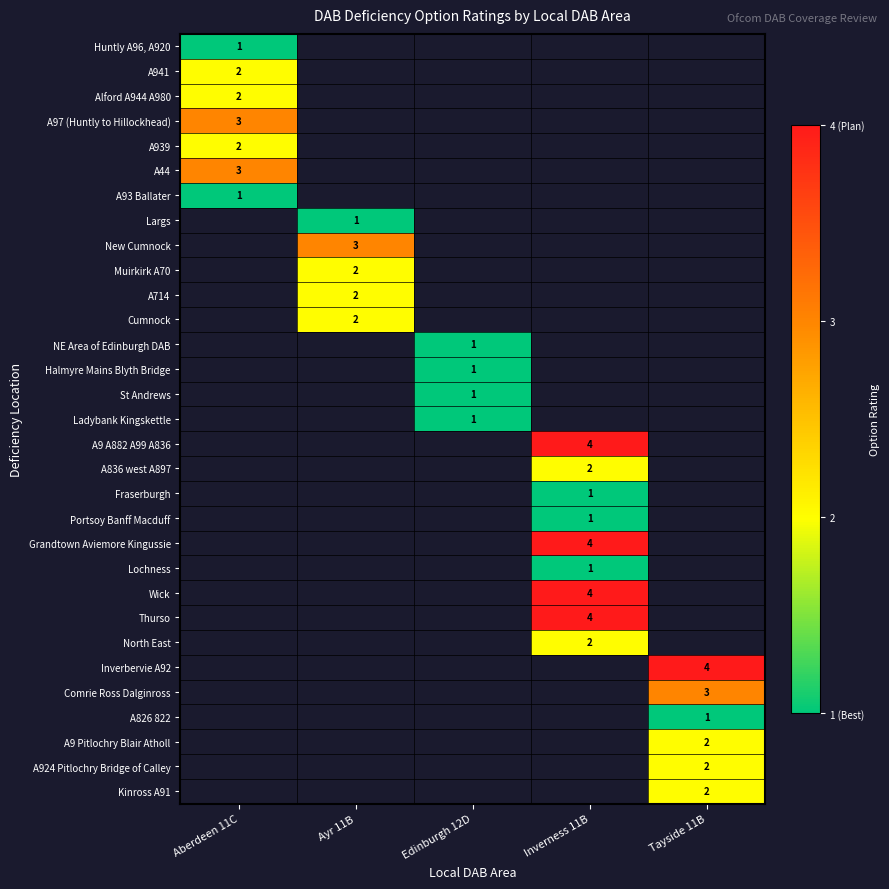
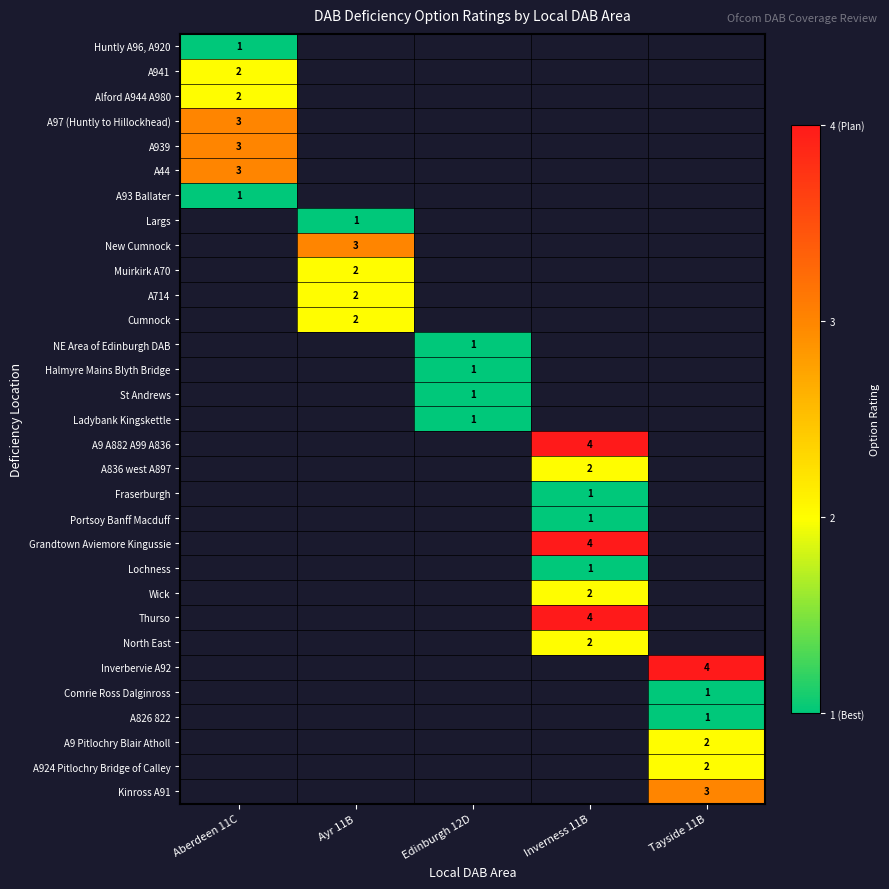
  {
    "Huntly A96, A920": {
      "Aberdeen 11C": 1
    },
    "A941": {
      "Aberdeen 11C": 2
    },
    "Alford A944 A980": {
      "Aberdeen 11C": 2
    },
    "A97 (Huntly to Hillockhead)": {
      "Aberdeen 11C": 3
    },
    "A939": {
-     "Aberdeen 11C": 2
+     "Aberdeen 11C": 3
    },
    "A44": {
      "Aberdeen 11C": 3
    },
    "A93 Ballater": {
      "Aberdeen 11C": 1
    },
    "Largs": {
      "Ayr 11B": 1
    },
    "New Cumnock": {
      "Ayr 11B": 3
    },
    "Muirkirk A70": {
      "Ayr 11B": 2
    },
    "A714": {
      "Ayr 11B": 2
    },
    "Cumnock": {
      "Ayr 11B": 2
    },
    "NE Area of Edinburgh DAB": {
      "Edinburgh 12D": 1
    },
    "Halmyre Mains Blyth Bridge": {
      "Edinburgh 12D": 1
    },
    "St Andrews": {
      "Edinburgh 12D": 1
    },
    "Ladybank Kingskettle": {
      "Edinburgh 12D": 1
    },
    "A9 A882 A99 A836": {
      "Inverness 11B": 4
    },
    "A836 west A897": {
      "Inverness 11B": 2
    },
    "Fraserburgh": {
      "Inverness 11B": 1
    },
    "Portsoy Banff Macduff": {
      "Inverness 11B": 1
    },
    "Grandtown Aviemore Kingussie": {
      "Inverness 11B": 4
    },
    "Lochness": {
      "Inverness 11B": 1
    },
    "Wick": {
-     "Inverness 11B": 4
+     "Inverness 11B": 2
    },
    "Thurso": {
      "Inverness 11B": 4
    },
    "North East": {
      "Inverness 11B": 2
    },
    "Inverbervie A92": {
      "Tayside 11B": 4
    },
    "Comrie Ross Dalginross": {
-     "Tayside 11B": 3
+     "Tayside 11B": 1
    },
    "A826 822": {
      "Tayside 11B": 1
    },
    "A9 Pitlochry Blair Atholl": {
      "Tayside 11B": 2
    },
    "A924 Pitlochry Bridge of Calley": {
      "Tayside 11B": 2
    },
    "Kinross A91": {
-     "Tayside 11B": 2
+     "Tayside 11B": 3
    }
  }
